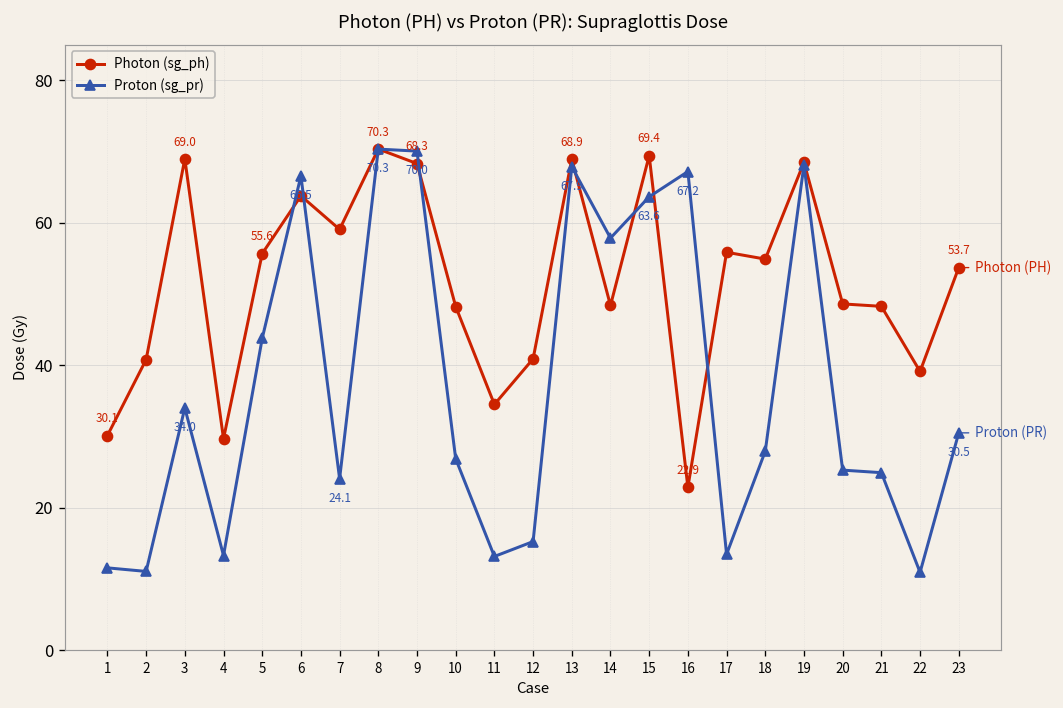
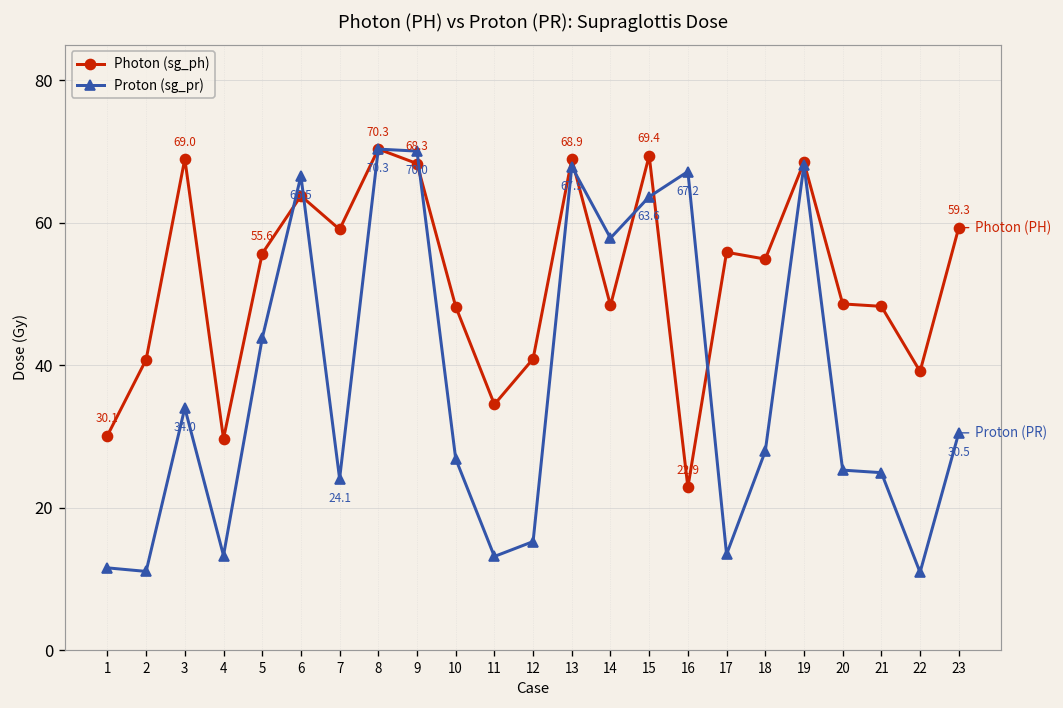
  {
    "Photon (sg_ph)": {
      "1": 30.1,
      "3": 69.0,
      "5": 55.6,
      "13": 68.9,
      "15": 69.4,
      "16": 22.9,
-     "23": 53.7
+     "23": 59.3
    },
    "Proton (sg_pr)": {
      "3": 34.0,
      "7": 24.1,
      "13": 67.9,
      "15": 63.6,
      "16": 67.2,
      "23": 30.5
    }
  }
